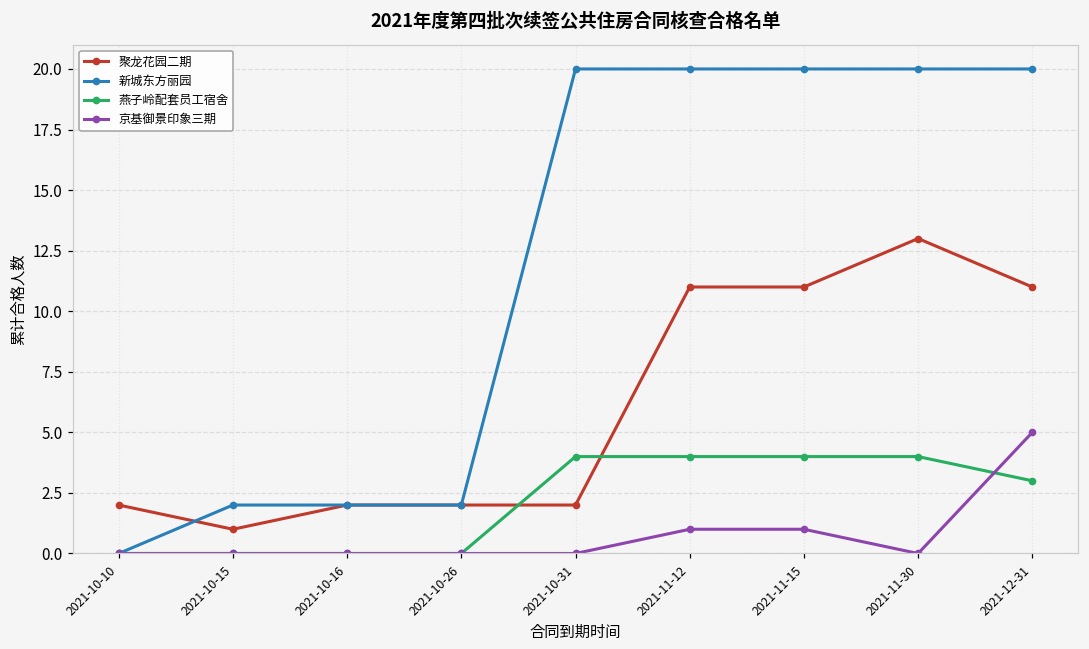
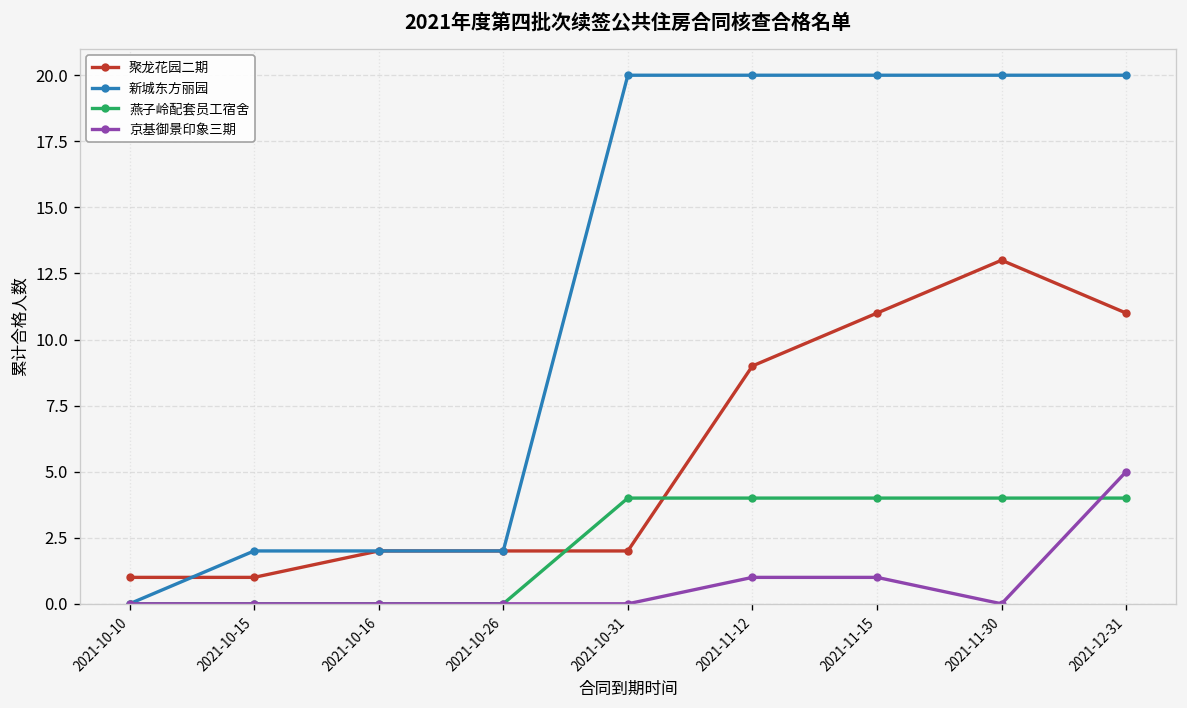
  {
    "聚龙花园二期": {
-     "2021-10-10": 2,
+     "2021-10-10": 1,
      "2021-10-15": 1,
      "2021-10-31": 2,
-     "2021-11-12": 11,
+     "2021-11-12": 9,
      "2021-11-15": 11,
      "2021-11-30": 13,
      "2021-12-31": 11
    },
    "新城东方丽园": {
      "2021-10-15": 2,
      "2021-10-31": 20,
      "2021-11-12": 20,
      "2021-11-15": 20,
      "2021-11-30": 20,
      "2021-12-31": 20
    },
    "燕子岭配套员工宿舍": {
      "2021-10-31": 4,
      "2021-11-12": 4,
      "2021-11-15": 4,
      "2021-11-30": 4,
-     "2021-12-31": 3
+     "2021-12-31": 4
    },
    "京基御景印象三期": {
      "2021-10-31": 0,
      "2021-11-12": 1,
      "2021-11-15": 1,
      "2021-11-30": 0,
      "2021-12-31": 5
    }
  }
